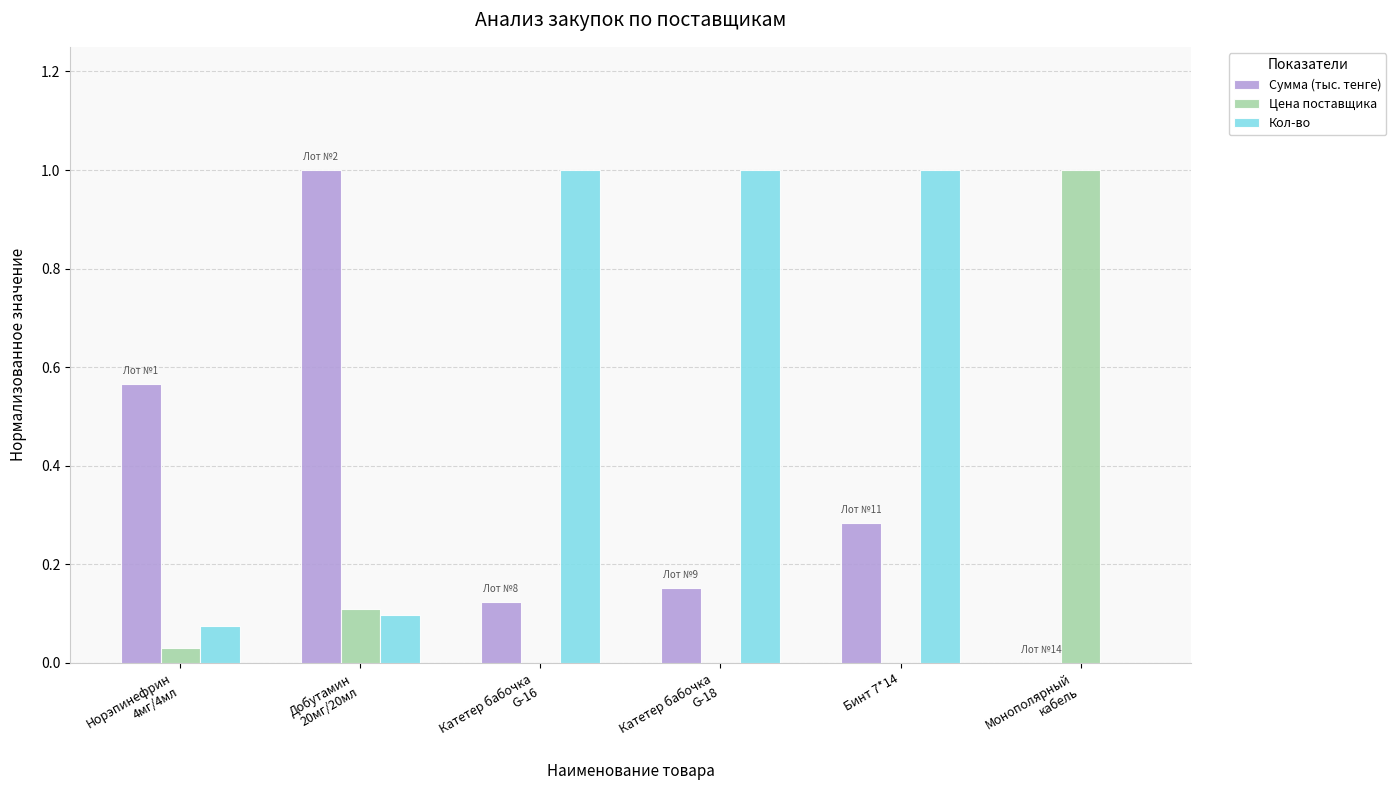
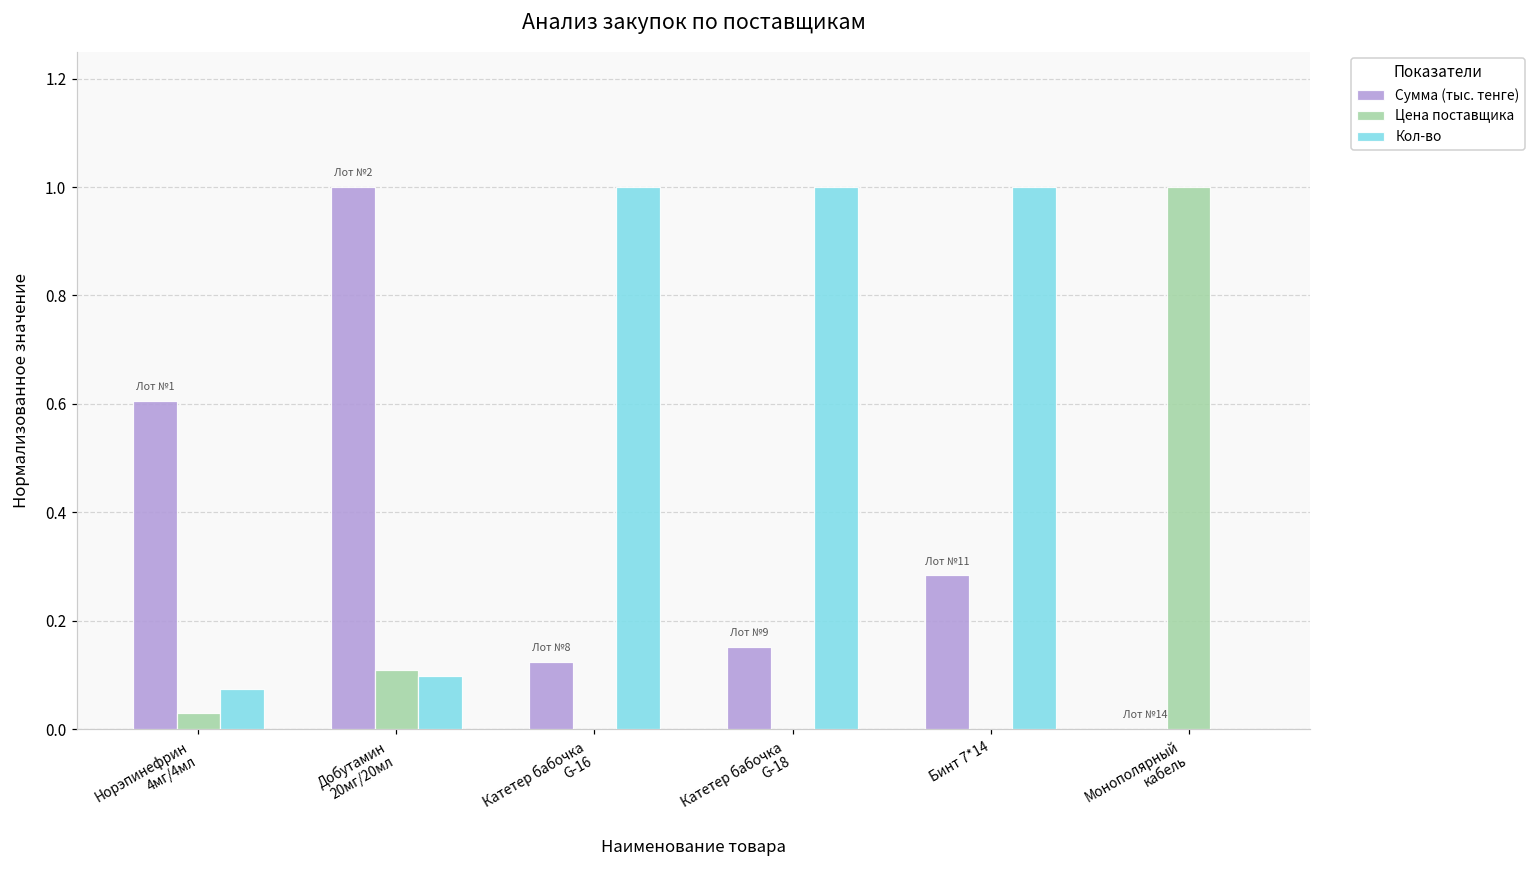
  {
    "Сумма (тыс. тенге)": {
-     "Норэпинефрин 4мг/4мл": 0.57
+     "Норэпинефрин 4мг/4мл": 0.61
    },
    "Цена поставщика": {
      "Норэпинефрин 4мг/4мл": 0.03,
      "Добутамин 20мг/20мл": 0.11,
      "Катетер бабочка G-16": 0.00,
      "Катетер бабочка G-18": 0.00,
      "Монополярный кабель": 1.00
    },
    "Кол-во": {
      "Норэпинефрин 4мг/4мл": 0.07,
      "Добутамин 20мг/20мл": 0.10,
      "Катетер бабочка G-16": 1.00,
      "Катетер бабочка G-18": 1.00,
      "Бинт 7*14": 1.00,
      "Монополярный кабель": 0.00
    }
  }
